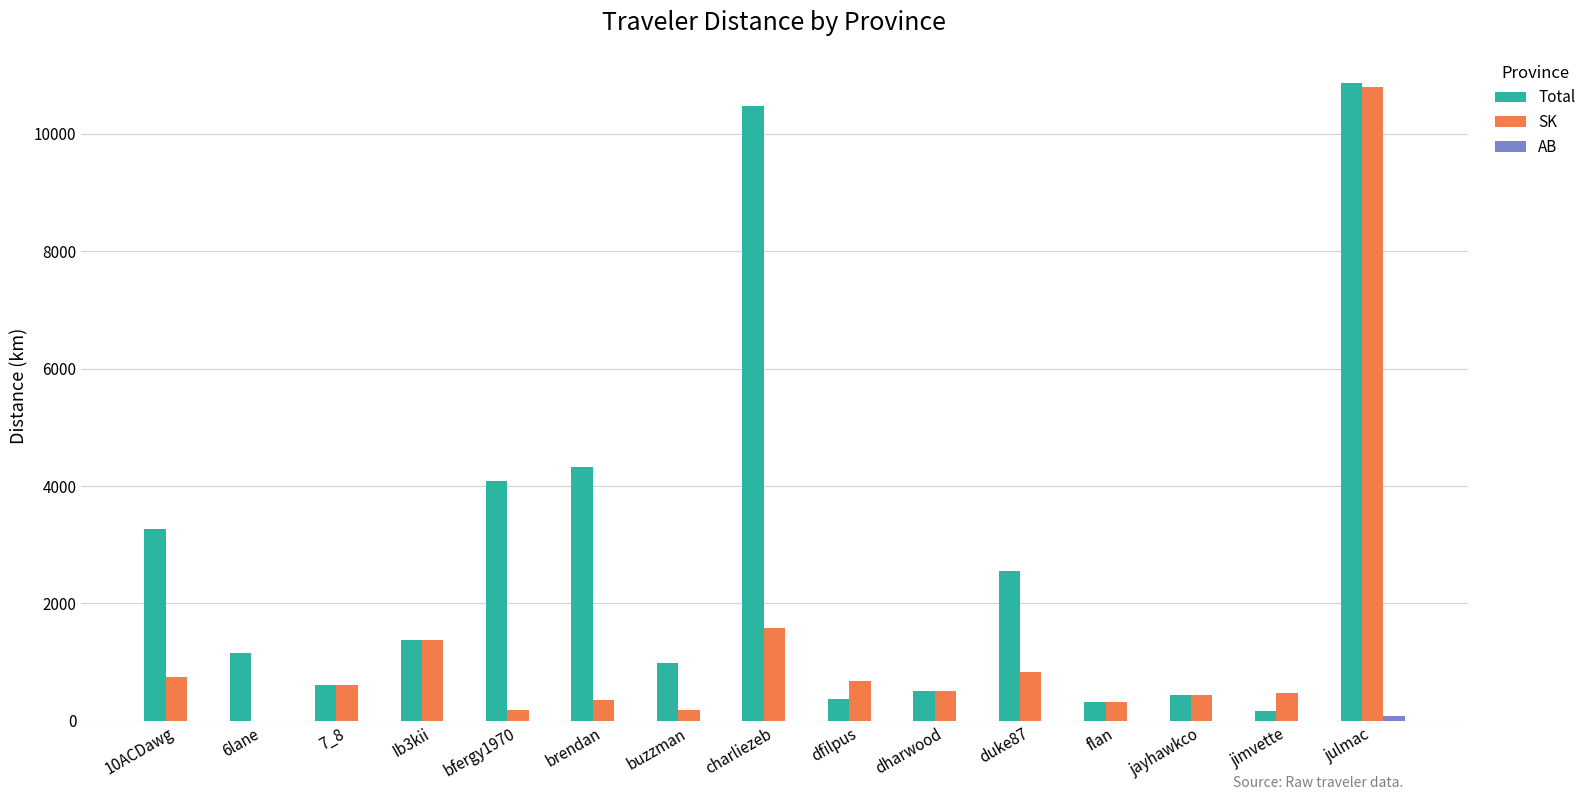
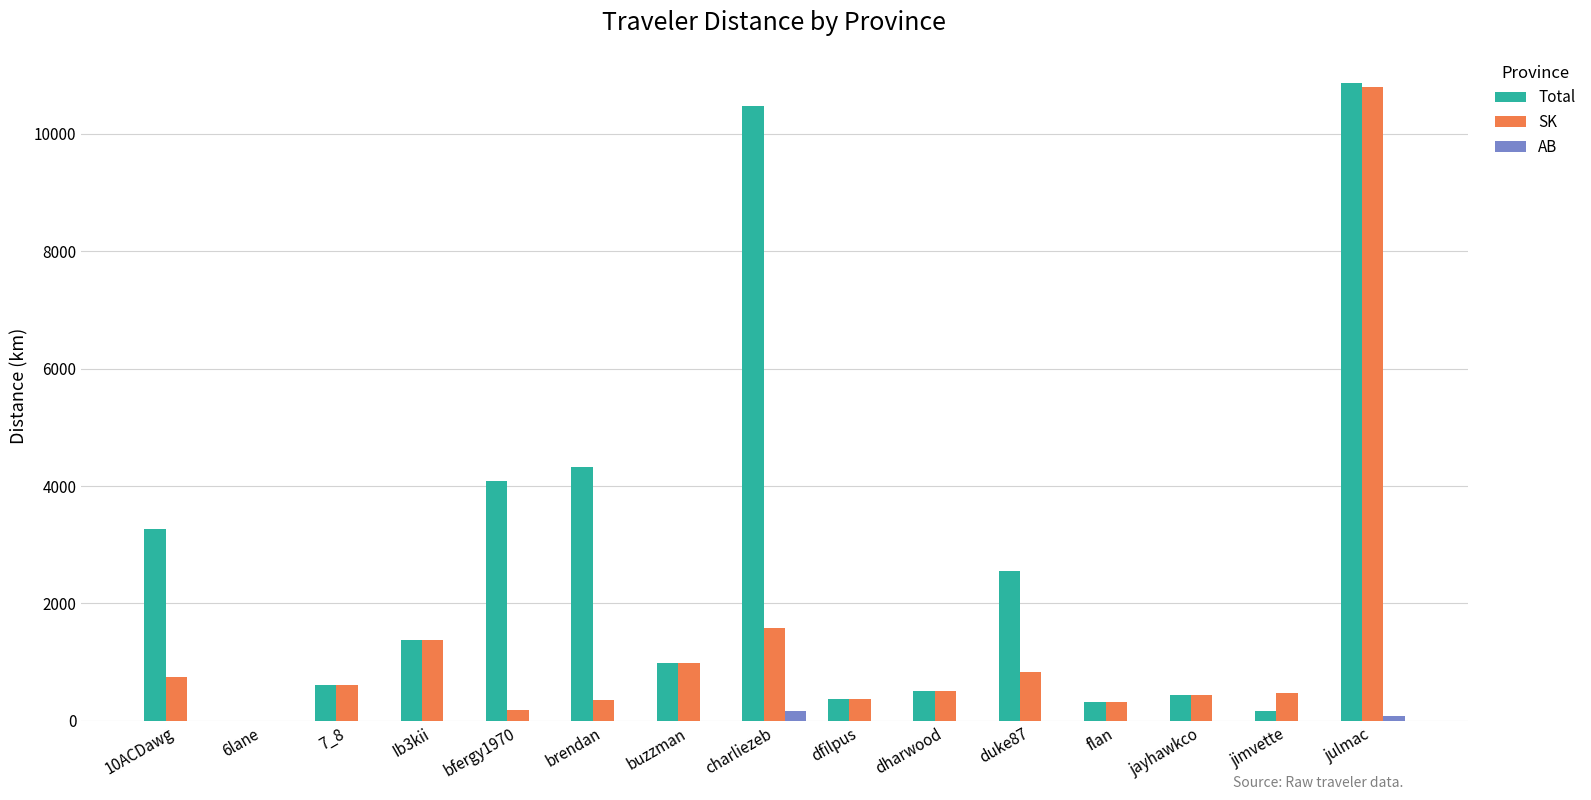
  {
    "Total": {
      "10ACDawg": 3300,
-     "6lane": 1100,
+     "6lane": 0,
      "7_8": 600,
      "Ib3kii": 1400,
      "bfergy1970": 4100,
      "brendan": 4300,
      "buzzman": 1000,
      "charliezeb": 10500,
      "dfilpus": 400,
      "dharwood": 500,
      "duke87": 2600,
      "flan": 300,
      "jayhawkco": 400,
      "jimvette": 200,
      "julmac": 10900
    },
    "SK": {
      "10ACDawg": 700,
      "7_8": 600,
      "Ib3kii": 1400,
      "bfergy1970": 200,
      "brendan": 400,
-     "buzzman": 200,
+     "buzzman": 1000,
      "charliezeb": 1600,
-     "dfilpus": 700,
+     "dfilpus": 400,
      "dharwood": 500,
      "duke87": 800,
      "flan": 300,
      "jayhawkco": 400,
      "jimvette": 500,
      "julmac": 10800
    },
    "AB": {
      "10ACDawg": 0,
      "6lane": 0,
      "7_8": 0,
      "bfergy1970": 0,
      "brendan": 0,
      "buzzman": 0,
-     "charliezeb": 0,
+     "charliezeb": 200,
      "dfilpus": 0,
      "dharwood": 0,
      "duke87": 0,
      "flan": 0,
      "jayhawkco": 0,
      "jimvette": 0,
      "julmac": 100
    }
  }
